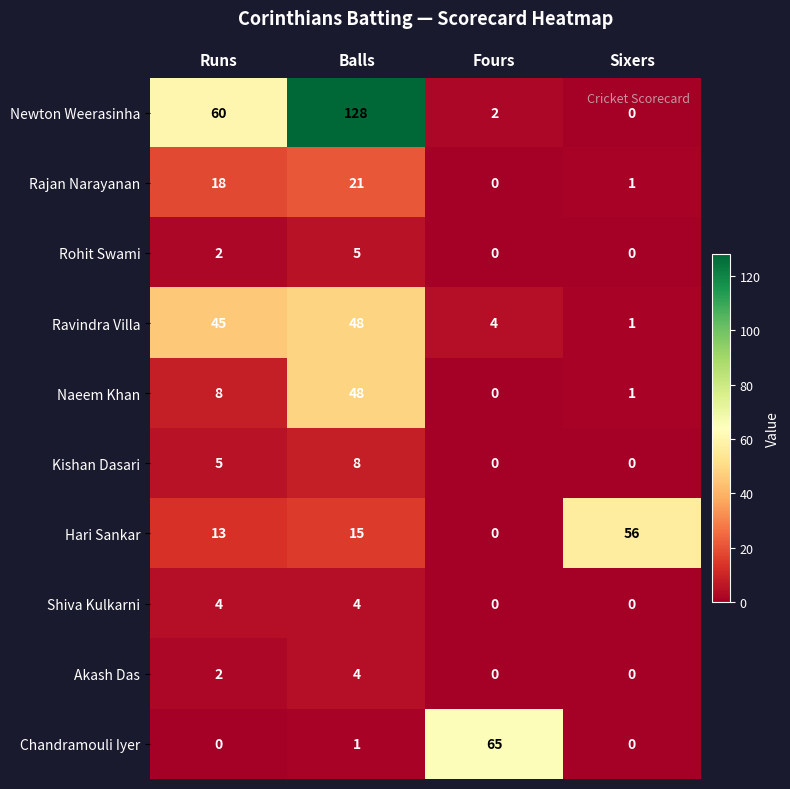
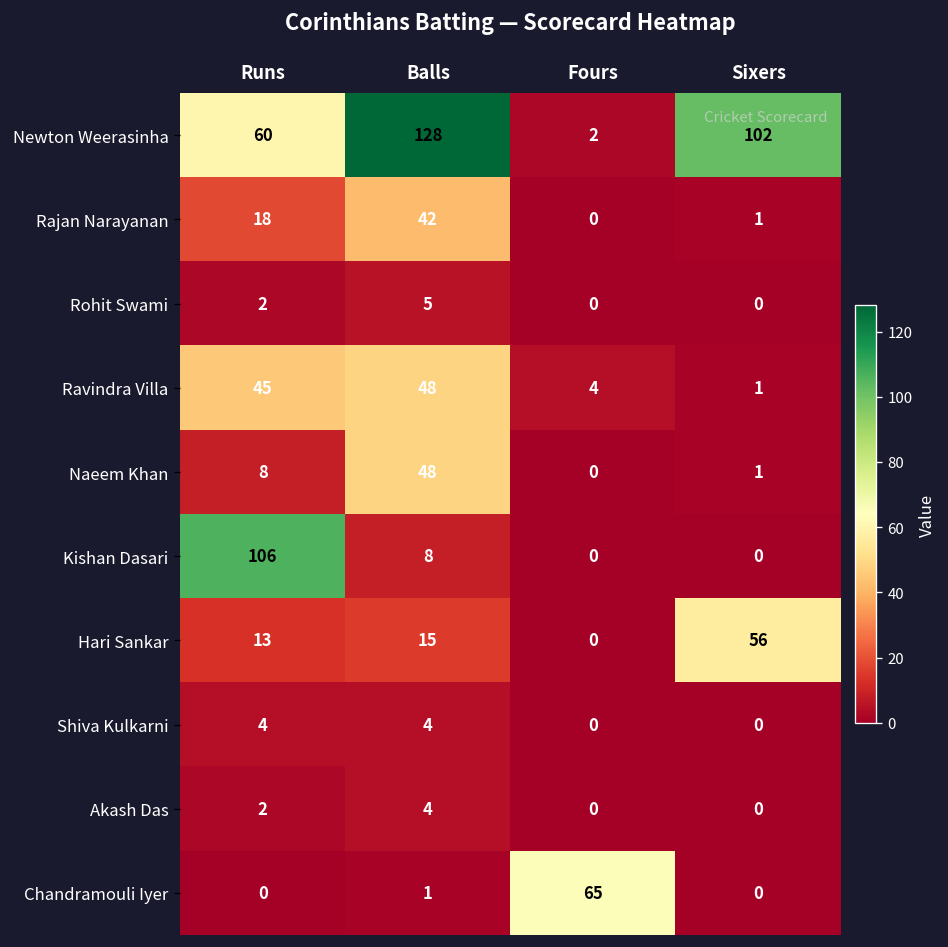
  {
    "Newton Weerasinha": {
      "Runs": 60,
      "Balls": 128,
      "Fours": 2,
-     "Sixers": 0
+     "Sixers": 102
    },
    "Rajan Narayanan": {
      "Runs": 18,
-     "Balls": 21,
+     "Balls": 42,
      "Fours": 0,
      "Sixers": 1
    },
    "Rohit Swami": {
      "Runs": 2,
      "Balls": 5,
      "Fours": 0,
      "Sixers": 0
    },
    "Ravindra Villa": {
      "Runs": 45,
      "Balls": 48,
      "Fours": 4,
      "Sixers": 1
    },
    "Naeem Khan": {
      "Runs": 8,
      "Balls": 48,
      "Fours": 0,
      "Sixers": 1
    },
    "Kishan Dasari": {
-     "Runs": 5,
+     "Runs": 106,
      "Balls": 8,
      "Fours": 0,
      "Sixers": 0
    },
    "Hari Sankar": {
      "Runs": 13,
      "Balls": 15,
      "Fours": 0,
      "Sixers": 56
    },
    "Shiva Kulkarni": {
      "Runs": 4,
      "Balls": 4,
      "Fours": 0,
      "Sixers": 0
    },
    "Akash Das": {
      "Runs": 2,
      "Balls": 4,
      "Fours": 0,
      "Sixers": 0
    },
    "Chandramouli Iyer": {
      "Runs": 0,
      "Balls": 1,
      "Fours": 65,
      "Sixers": 0
    }
  }
